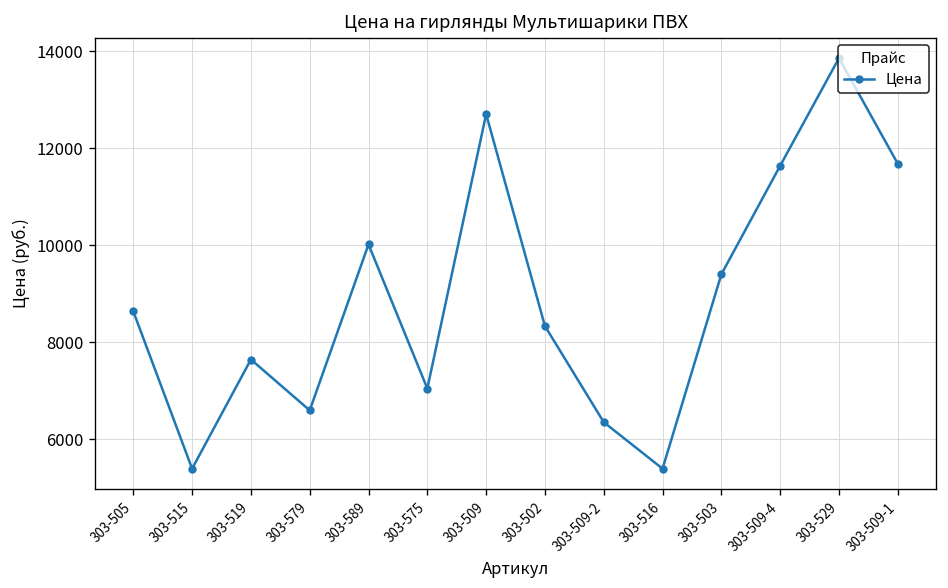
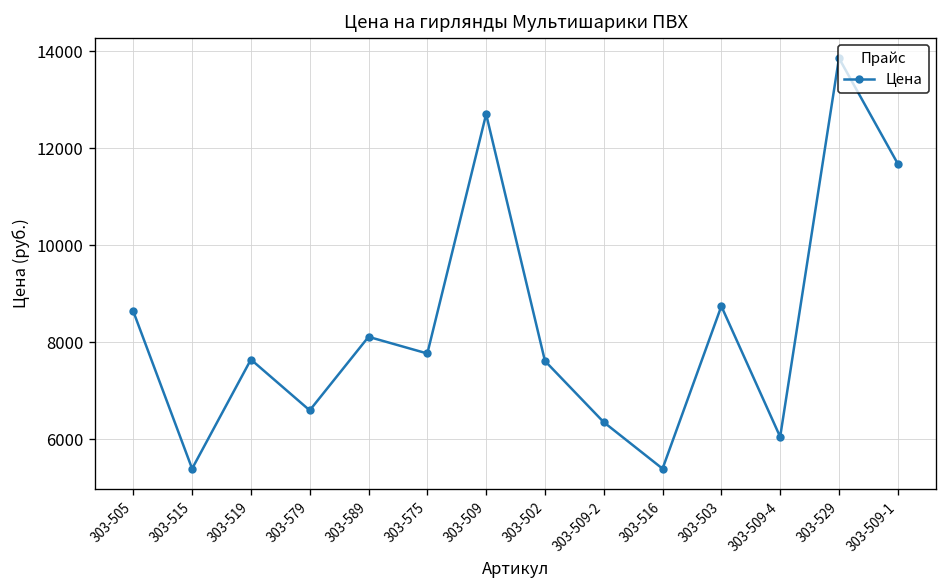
  {
    "303-505": 8600,
    "303-515": 5400,
    "303-519": 7600,
    "303-579": 6600,
-   "303-589": 10000,
-   "303-575": 7000,
+   "303-589": 8100,
+   "303-575": 7800,
    "303-509": 12700,
-   "303-502": 8300,
+   "303-502": 7600,
    "303-509-2": 6400,
    "303-516": 5400,
-   "303-503": 9400,
-   "303-509-4": 11600,
+   "303-503": 8700,
+   "303-509-4": 6000,
    "303-509-1": 11700
  }
